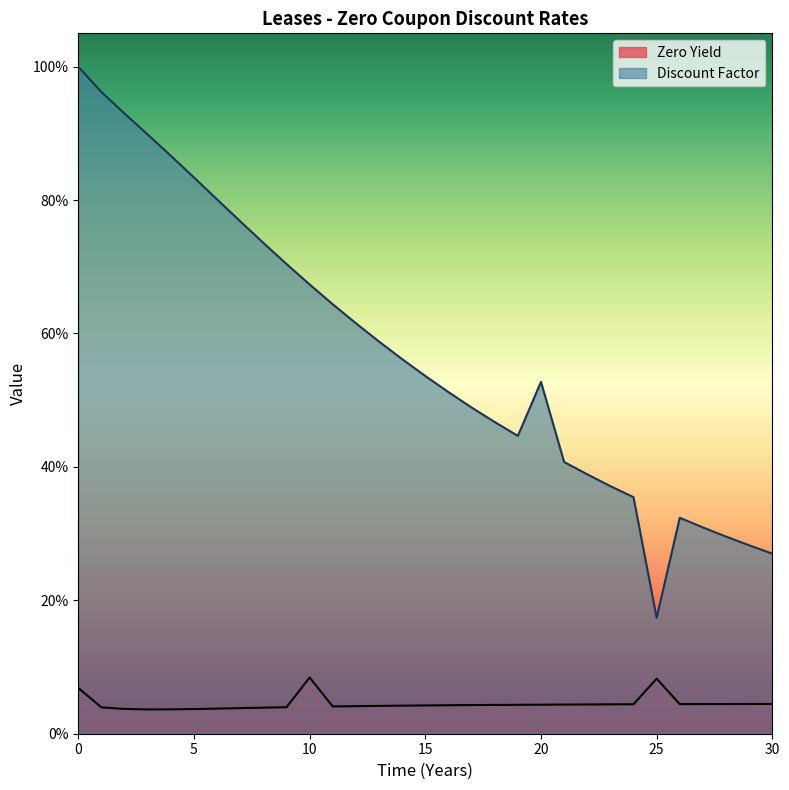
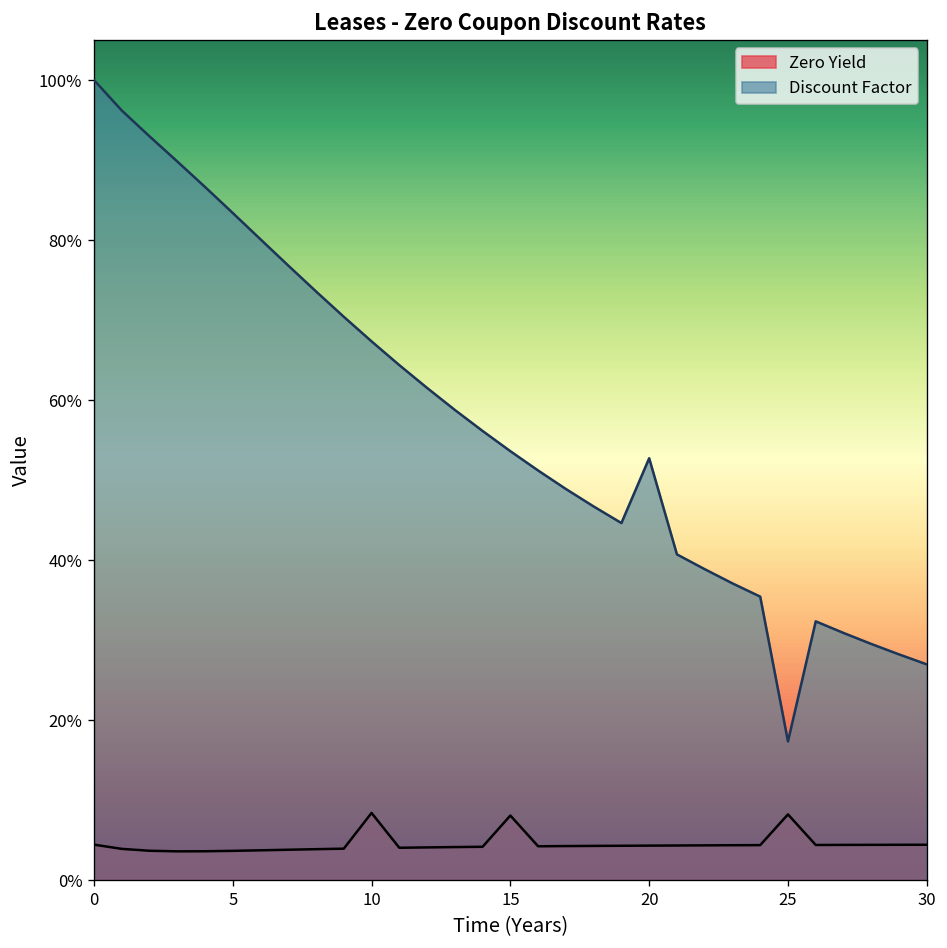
  {
    "Zero Yield": {
-     "0": "7%",
+     "0": "4%",
      "5": "4%",
      "10": "8%",
-     "15": "4%",
+     "15": "8%",
      "20": "4%",
      "25": "8%",
      "30": "4%"
    },
    "Discount Factor": {
      "0": "100%",
      "5": "83%",
      "10": "67%",
      "15": "54%",
      "20": "53%",
      "25": "17%",
      "30": "27%"
    }
  }
